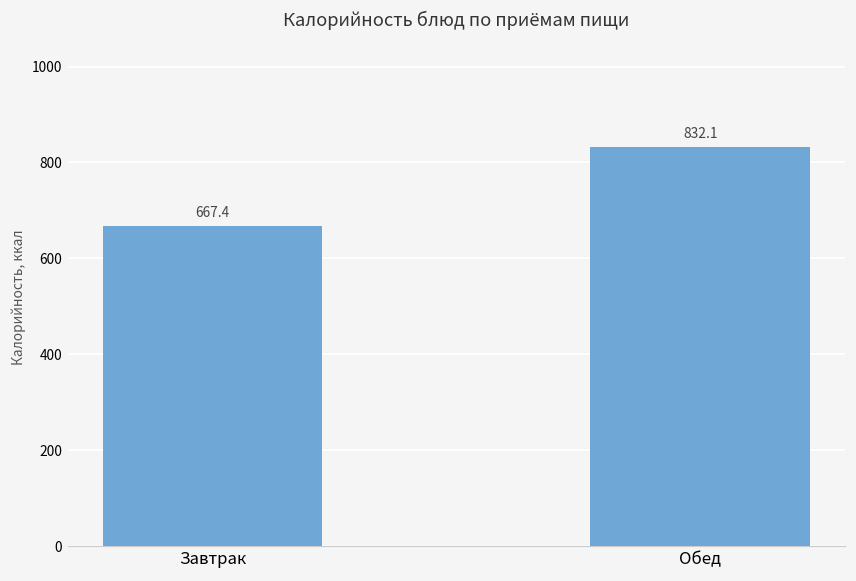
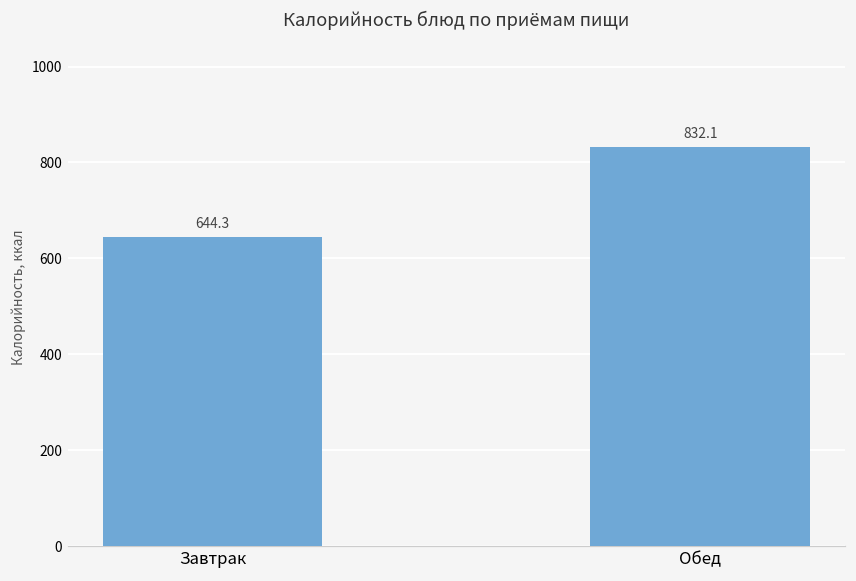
  {
-   "Завтрак": 667.4,
+   "Завтрак": 644.3,
    "Обед": 832.1
  }
